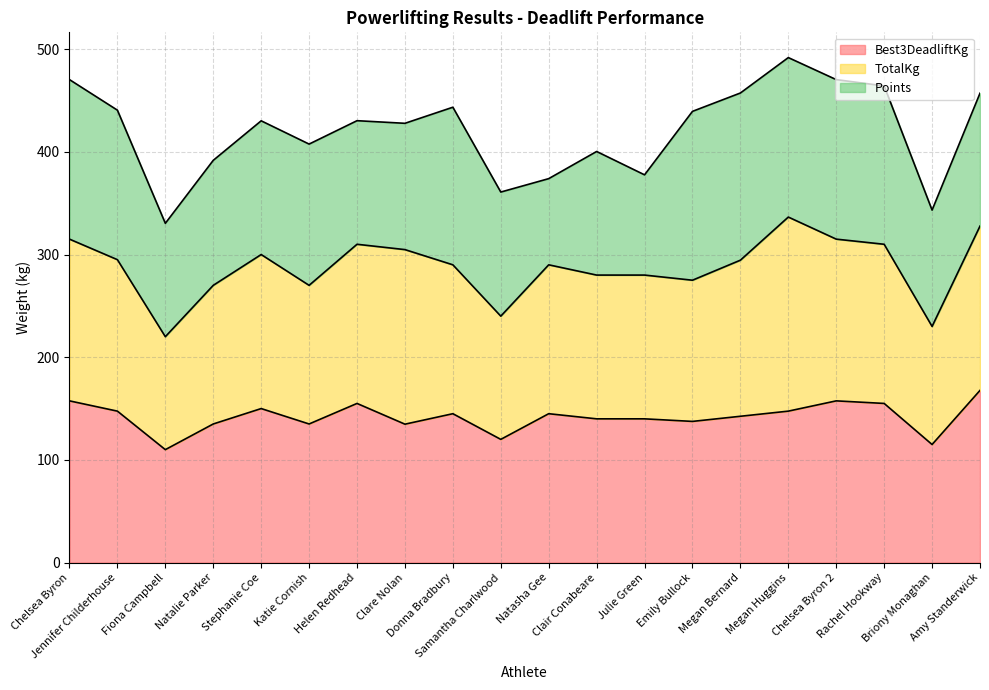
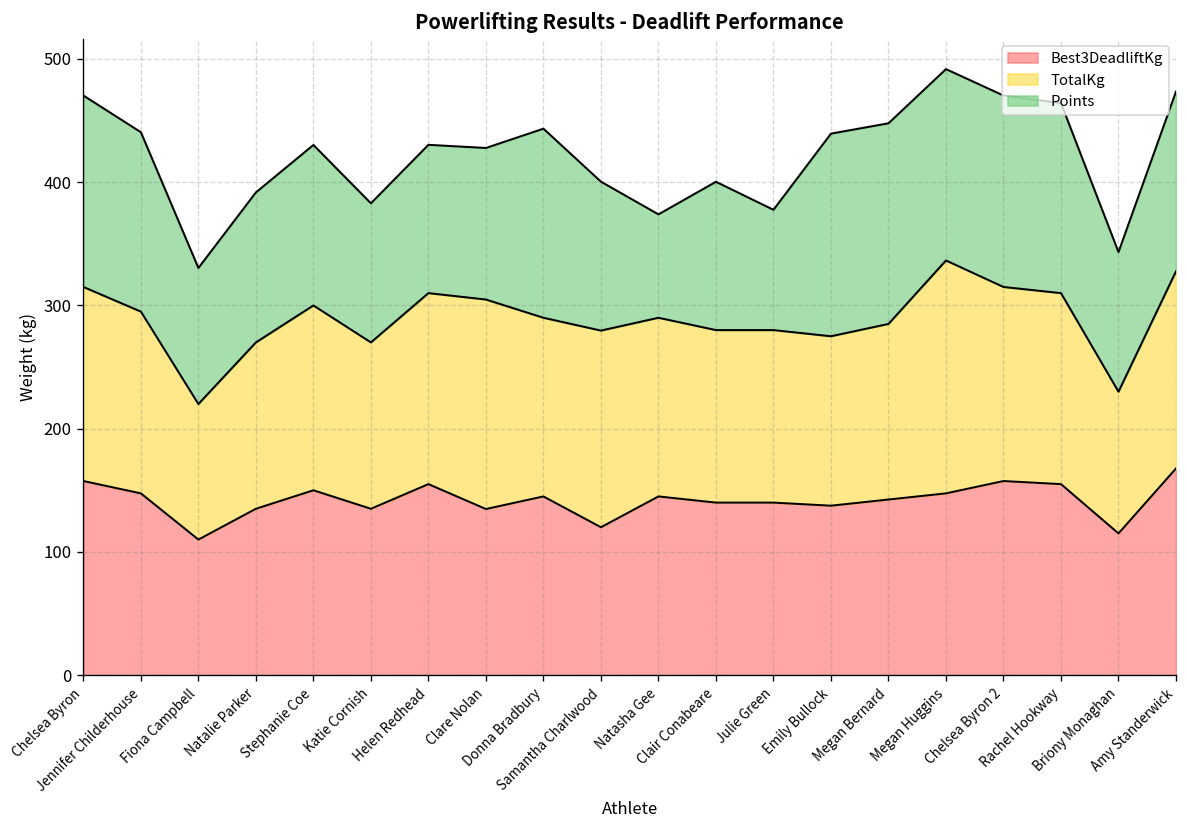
  {
    "Best3DeadliftKg": {
      "Chelsea Byron": 158,
      "Jennifer Childerhouse": 148,
      "Fiona Campbell": 110,
      "Natalie Parker": 135,
      "Stephanie Coe": 150,
      "Katie Cornish": 135,
      "Helen Redhead": 155,
      "Clare Nolan": 135,
      "Donna Bradbury": 145,
      "Samantha Charlwood": 120,
      "Natasha Gee": 145,
      "Clair Conabeare": 140,
      "Julie Green": 140,
      "Emily Bullock": 138,
      "Megan Bernard": 143,
      "Megan Huggins": 148,
      "Chelsea Byron 2": 158,
      "Rachel Hookway": 155,
      "Briony Monaghan": 115,
      "Amy Standerwick": 168
    },
    "TotalKg": {
      "Chelsea Byron": 158,
      "Jennifer Childerhouse": 148,
      "Fiona Campbell": 110,
      "Natalie Parker": 135,
      "Stephanie Coe": 150,
      "Katie Cornish": 135,
      "Helen Redhead": 155,
      "Clare Nolan": 170,
      "Donna Bradbury": 145,
-     "Samantha Charlwood": 120,
+     "Samantha Charlwood": 160,
      "Natasha Gee": 145,
      "Clair Conabeare": 140,
      "Julie Green": 140,
      "Emily Bullock": 138,
-     "Megan Bernard": 152,
+     "Megan Bernard": 143,
      "Megan Huggins": 189,
      "Chelsea Byron 2": 158,
      "Rachel Hookway": 155,
      "Briony Monaghan": 115,
      "Amy Standerwick": 160
    },
    "Points": {
      "Chelsea Byron": 155,
      "Jennifer Childerhouse": 146,
      "Fiona Campbell": 110,
      "Natalie Parker": 122,
      "Stephanie Coe": 130,
-     "Katie Cornish": 138,
+     "Katie Cornish": 113,
      "Helen Redhead": 120,
      "Clare Nolan": 123,
      "Donna Bradbury": 153,
      "Samantha Charlwood": 121,
      "Natasha Gee": 84,
      "Clair Conabeare": 120,
      "Julie Green": 98,
      "Emily Bullock": 164,
      "Megan Bernard": 163,
      "Megan Huggins": 155,
      "Briony Monaghan": 113,
-     "Amy Standerwick": 129
+     "Amy Standerwick": 146
    }
  }
